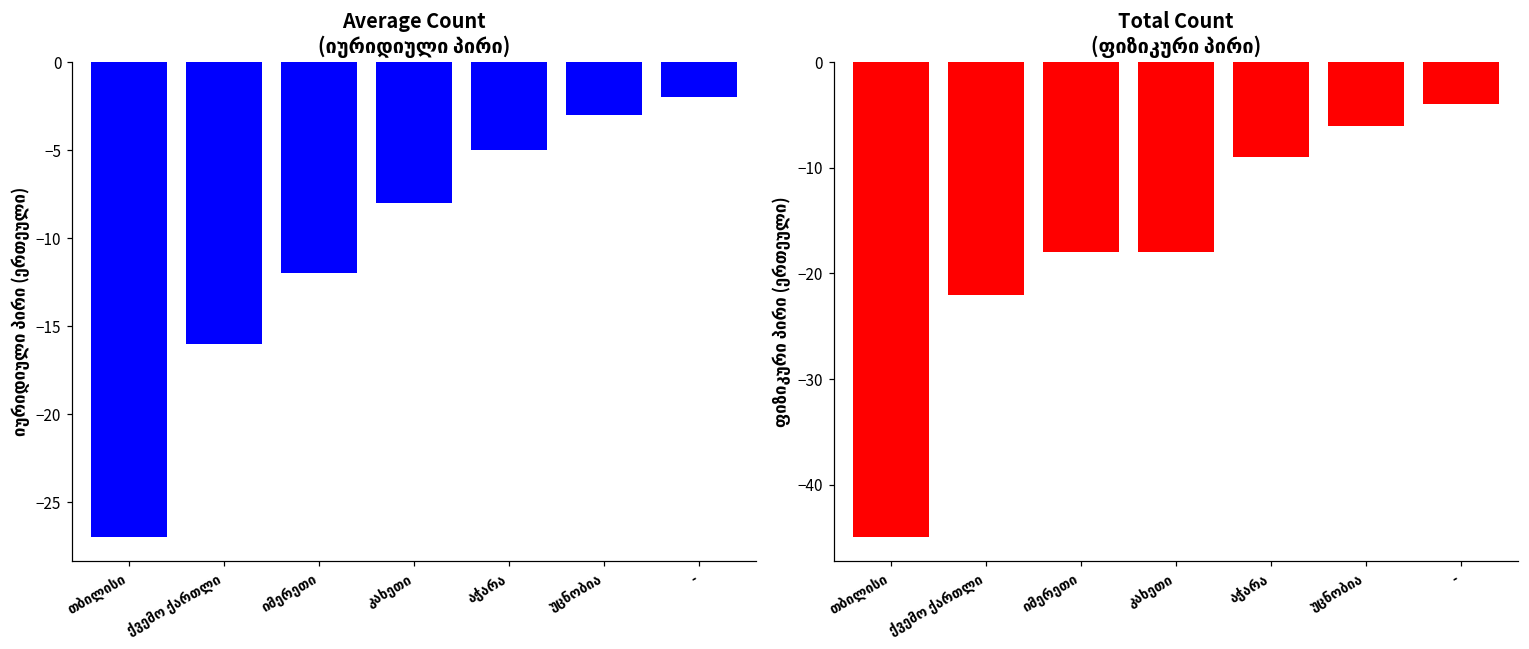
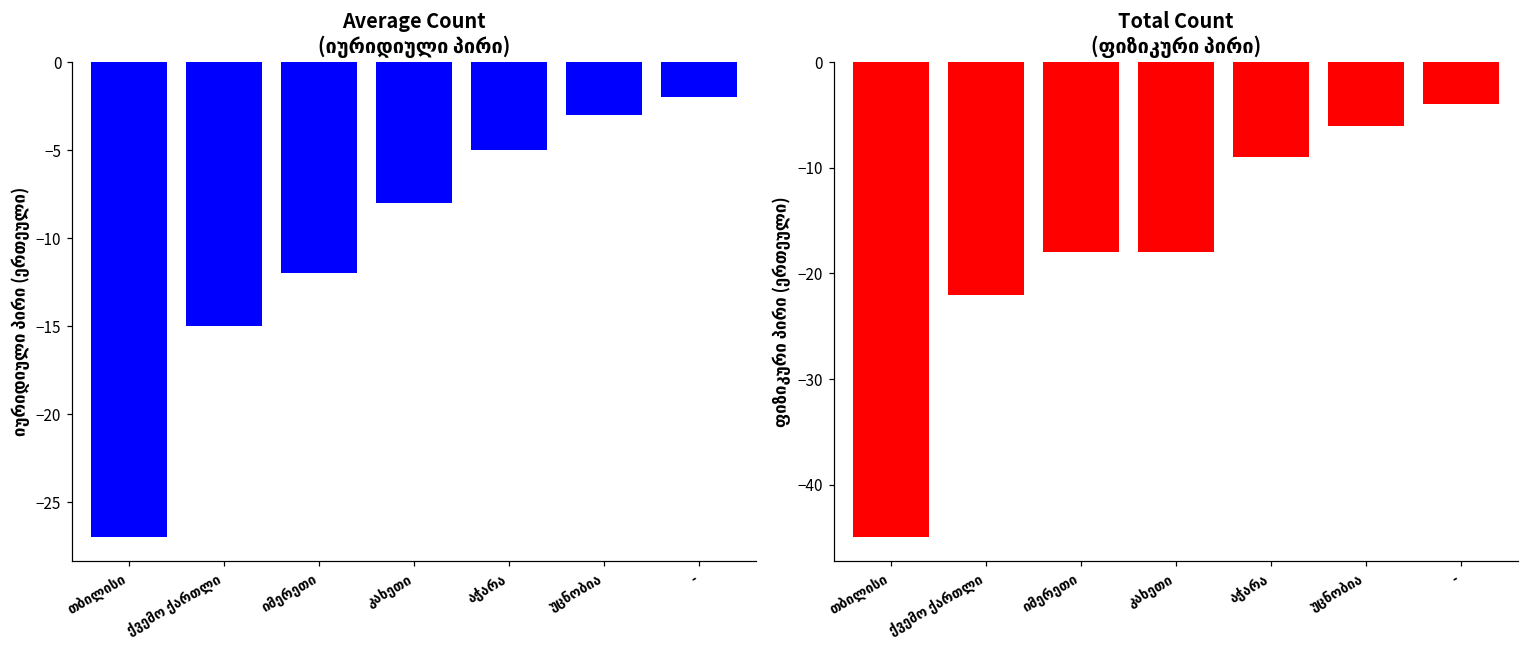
  {
    "Average Count (იურიდიული პირი)": {
      "თბილისი": -27.0,
-     "ქვემო ქართლი": -16.0,
+     "ქვემო ქართლი": -15.0,
      "იმერეთი": -12.0,
      "კახეთი": -8.0,
      "აჭარა": -5.0,
      "უცნობია": -3.0,
      "-": -2.0
    },
    "Total Count (ფიზიკური პირი)": {
      "თბილისი": -45,
      "ქვემო ქართლი": -22,
      "იმერეთი": -18,
      "კახეთი": -18,
      "აჭარა": -9,
      "უცნობია": -6,
      "-": -4
    }
  }
